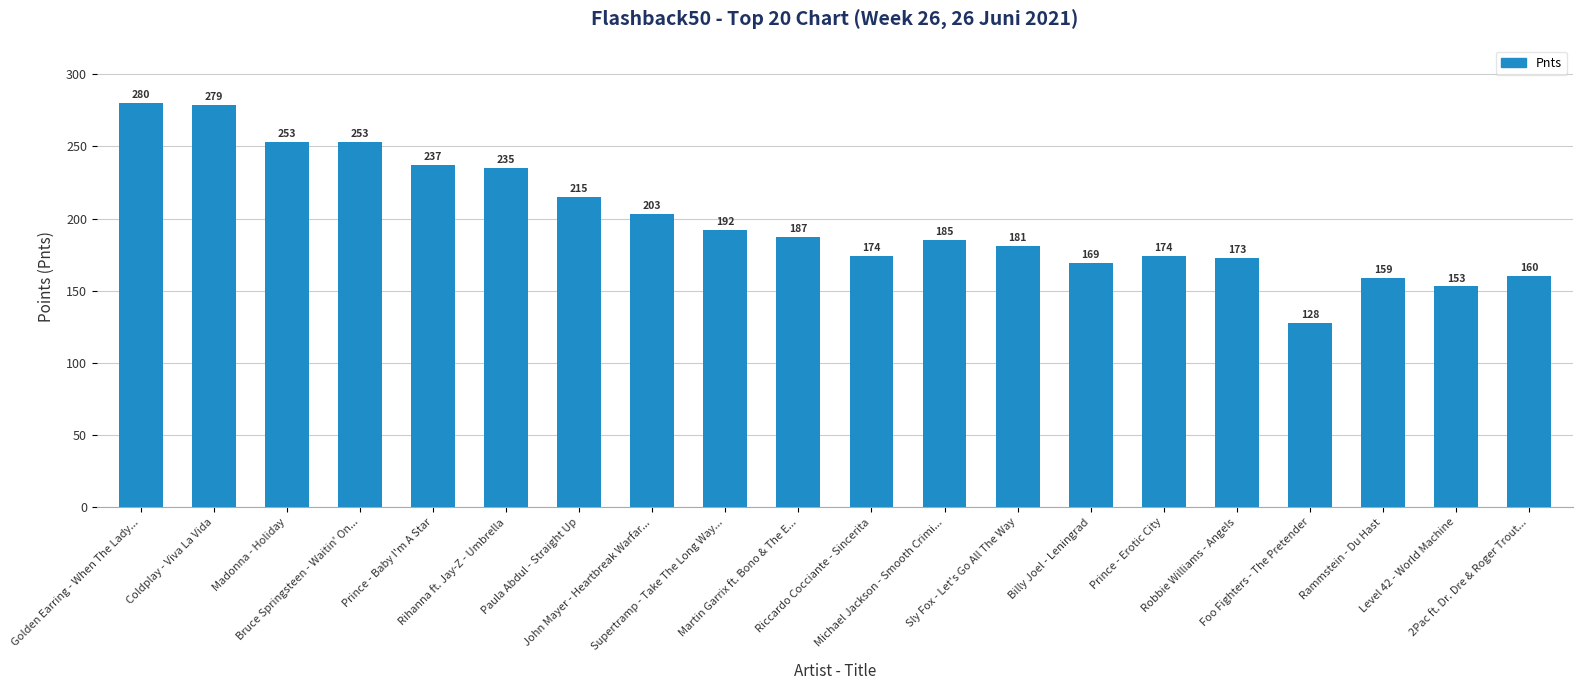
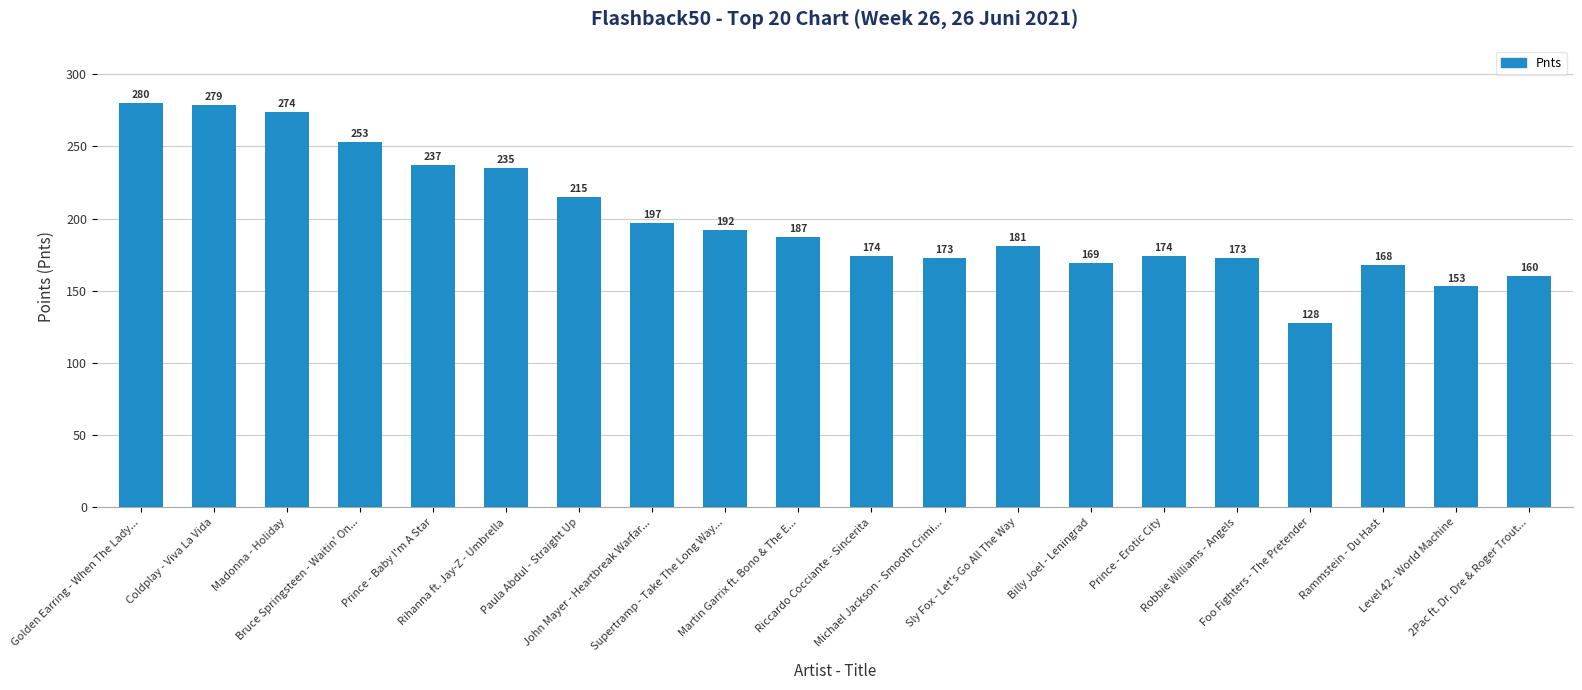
  {
    "Golden Earring - When The Lady...": 280,
    "Coldplay - Viva La Vida": 279,
-   "Madonna - Holiday": 253,
+   "Madonna - Holiday": 274,
    "Bruce Springsteen - Waitin' On...": 253,
    "Prince - Baby I'm A Star": 237,
    "Rihanna ft. Jay-Z - Umbrella": 235,
    "Paula Abdul - Straight Up": 215,
-   "John Mayer - Heartbreak Warfar...": 203,
+   "John Mayer - Heartbreak Warfar...": 197,
    "Supertramp - Take The Long Way...": 192,
    "Martin Garrix ft. Bono & The E...": 187,
    "Riccardo Cocciante - Sincerita": 174,
-   "Michael Jackson - Smooth Crimi...": 185,
+   "Michael Jackson - Smooth Crimi...": 173,
    "Sly Fox - Let's Go All The Way": 181,
    "Billy Joel - Leningrad": 169,
    "Prince - Erotic City": 174,
    "Robbie Williams - Angels": 173,
    "Foo Fighters - The Pretender": 128,
-   "Rammstein - Du Hast": 159,
+   "Rammstein - Du Hast": 168,
    "Level 42 - World Machine": 153,
    "2Pac ft. Dr. Dre & Roger Trout...": 160
  }
